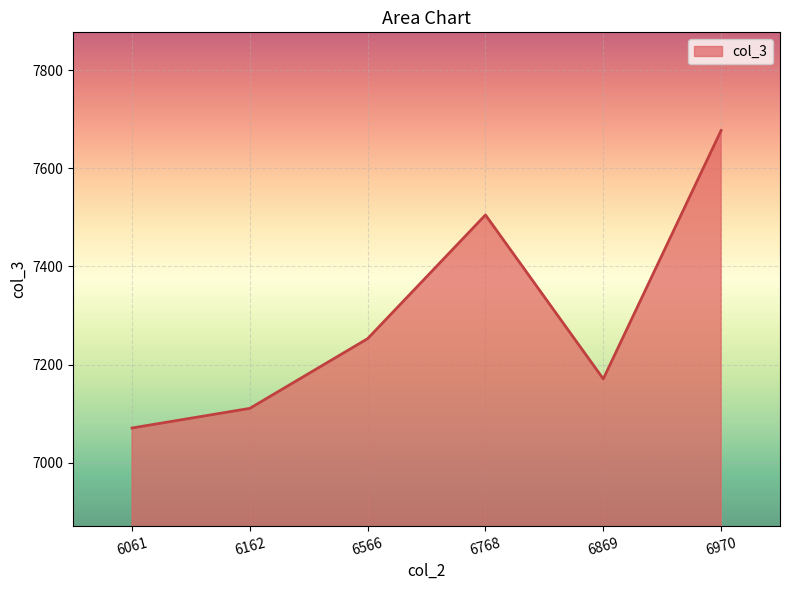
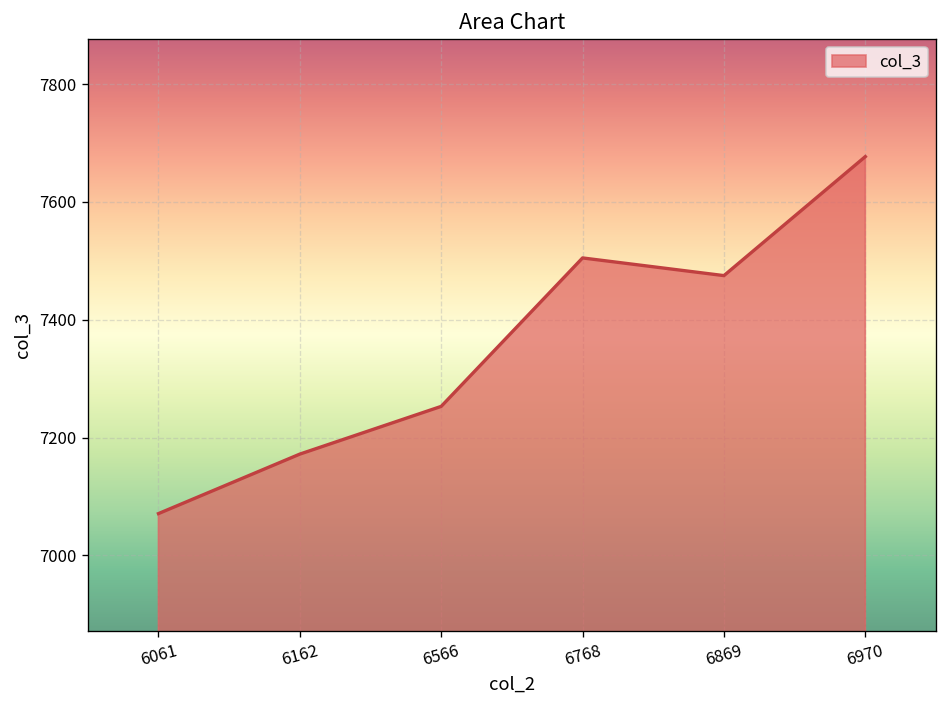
  {
    "6061": 7070,
-   "6162": 7110,
+   "6162": 7170,
    "6566": 7250,
    "6768": 7510,
-   "6869": 7170,
+   "6869": 7480,
    "6970": 7680
  }
